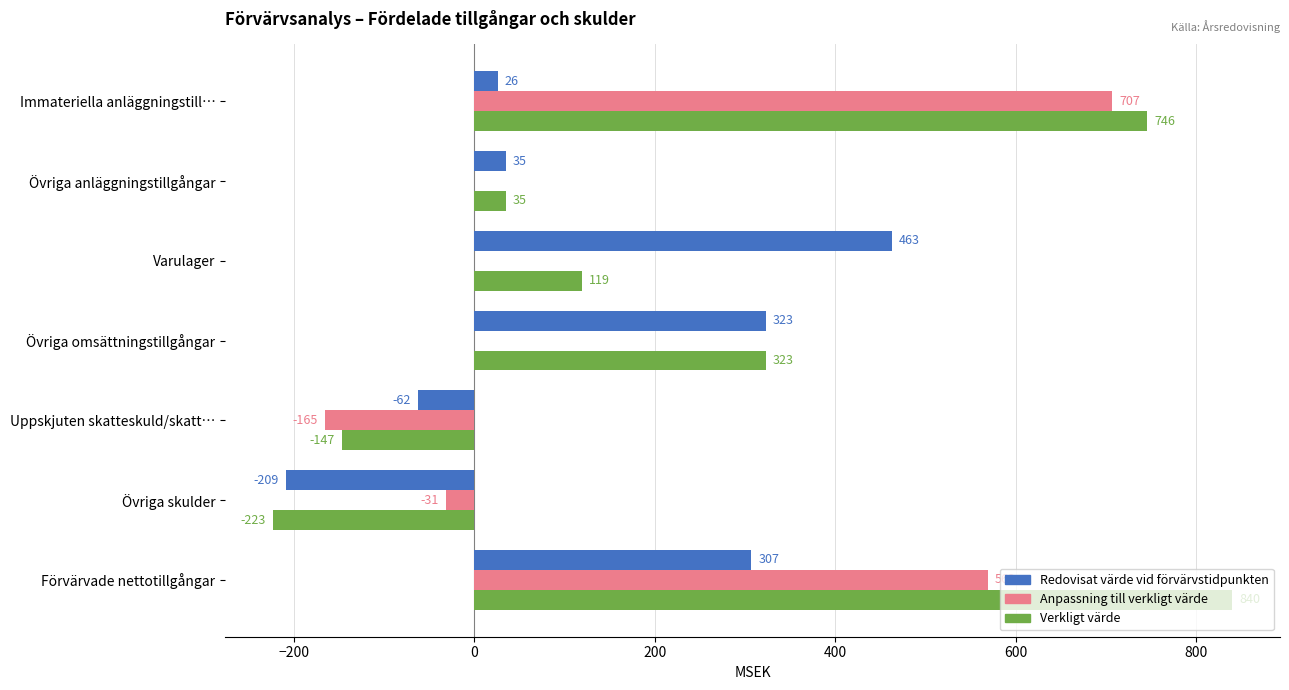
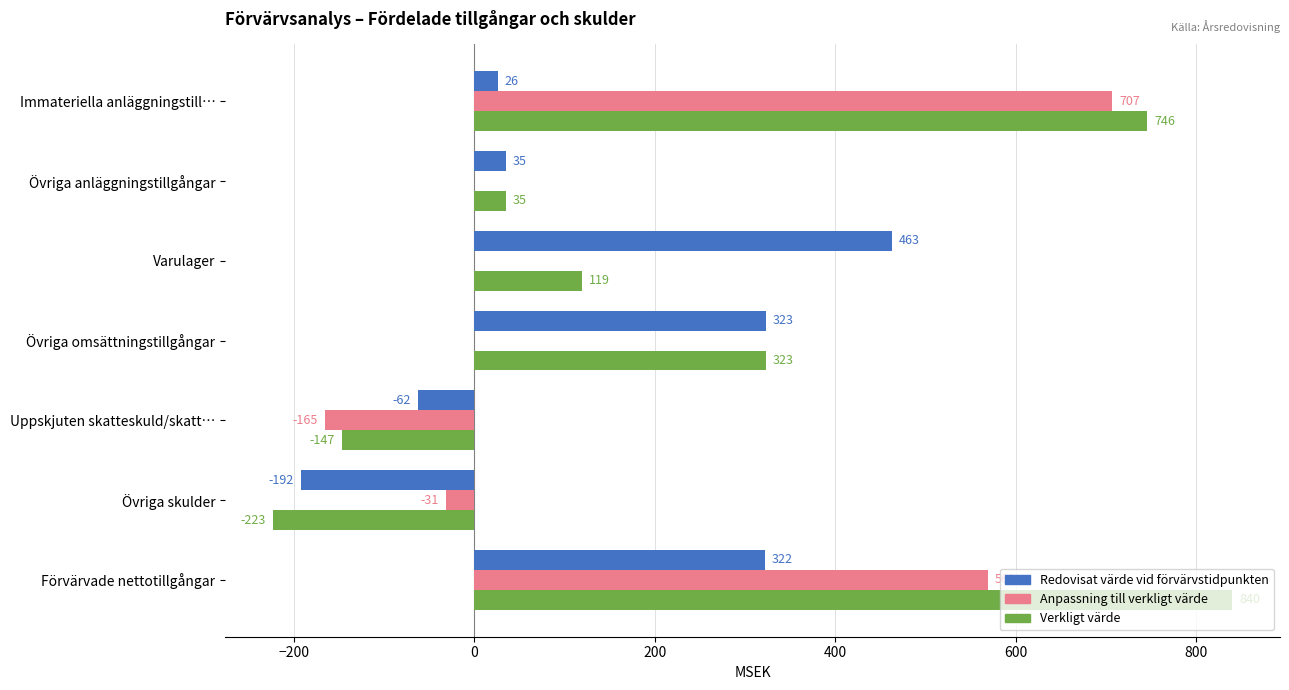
  {
    "Redovisat värde vid förvärvstidpunkten": {
      "Immateriella anläggningstill…": 26,
      "Övriga anläggningstillgångar": 35,
      "Varulager": 463,
      "Övriga omsättningstillgångar": 323,
      "Uppskjuten skatteskuld/skatt…": -62,
-     "Övriga skulder": -209,
-     "Förvärvade nettotillgångar": 307
+     "Övriga skulder": -192,
+     "Förvärvade nettotillgångar": 322
    },
    "Anpassning till verkligt värde": {
      "Immateriella anläggningstill…": 707,
      "Uppskjuten skatteskuld/skatt…": -165,
      "Övriga skulder": -31
    },
    "Verkligt värde": {
      "Immateriella anläggningstill…": 746,
      "Övriga anläggningstillgångar": 35,
      "Varulager": 119,
      "Övriga omsättningstillgångar": 323,
      "Uppskjuten skatteskuld/skatt…": -147,
      "Övriga skulder": -223
    }
  }
